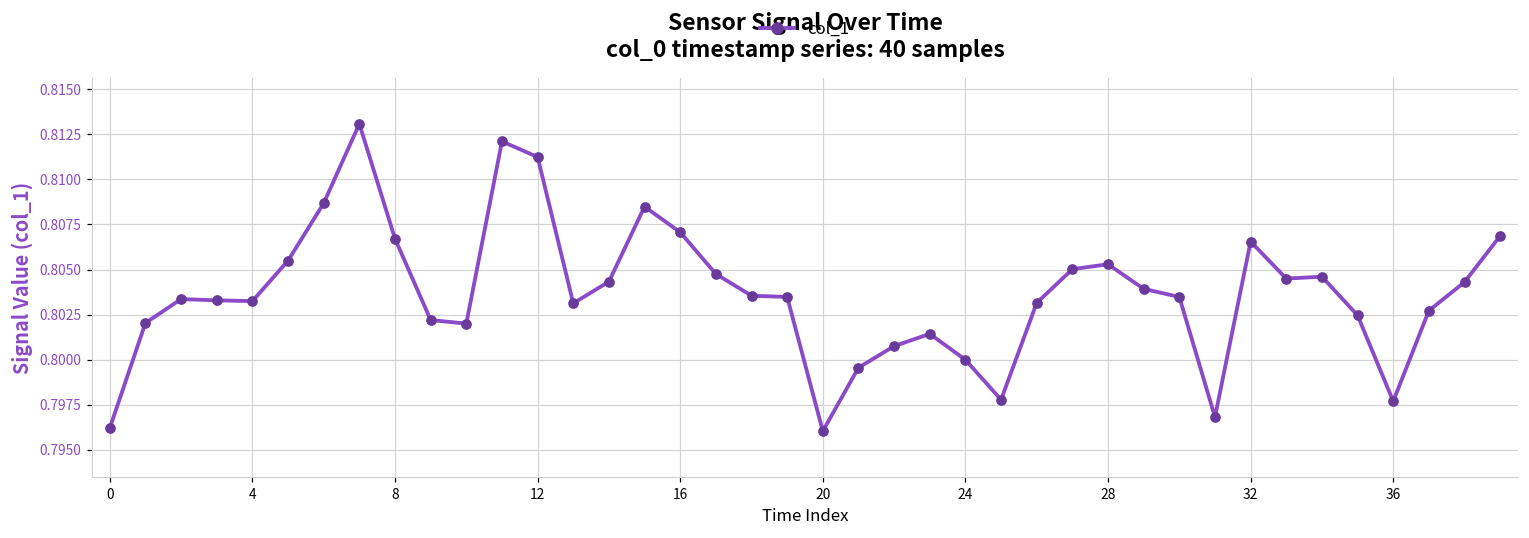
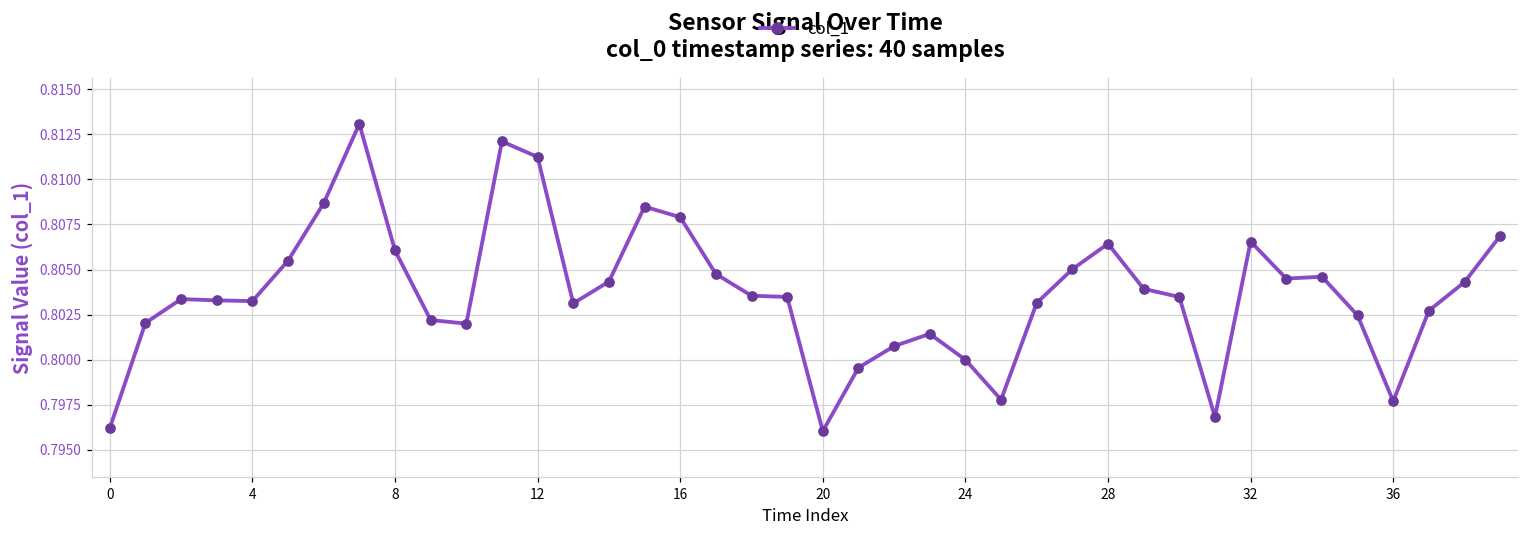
  {
    "0": 0.7962,
    "4": 0.8033,
-   "8": 0.8067,
+   "8": 0.8061,
    "12": 0.8112,
-   "16": 0.8071,
+   "16": 0.8079,
    "20": 0.7960,
    "24": 0.8000,
-   "28": 0.8053,
+   "28": 0.8064,
    "32": 0.8066,
    "36": 0.7977
  }
